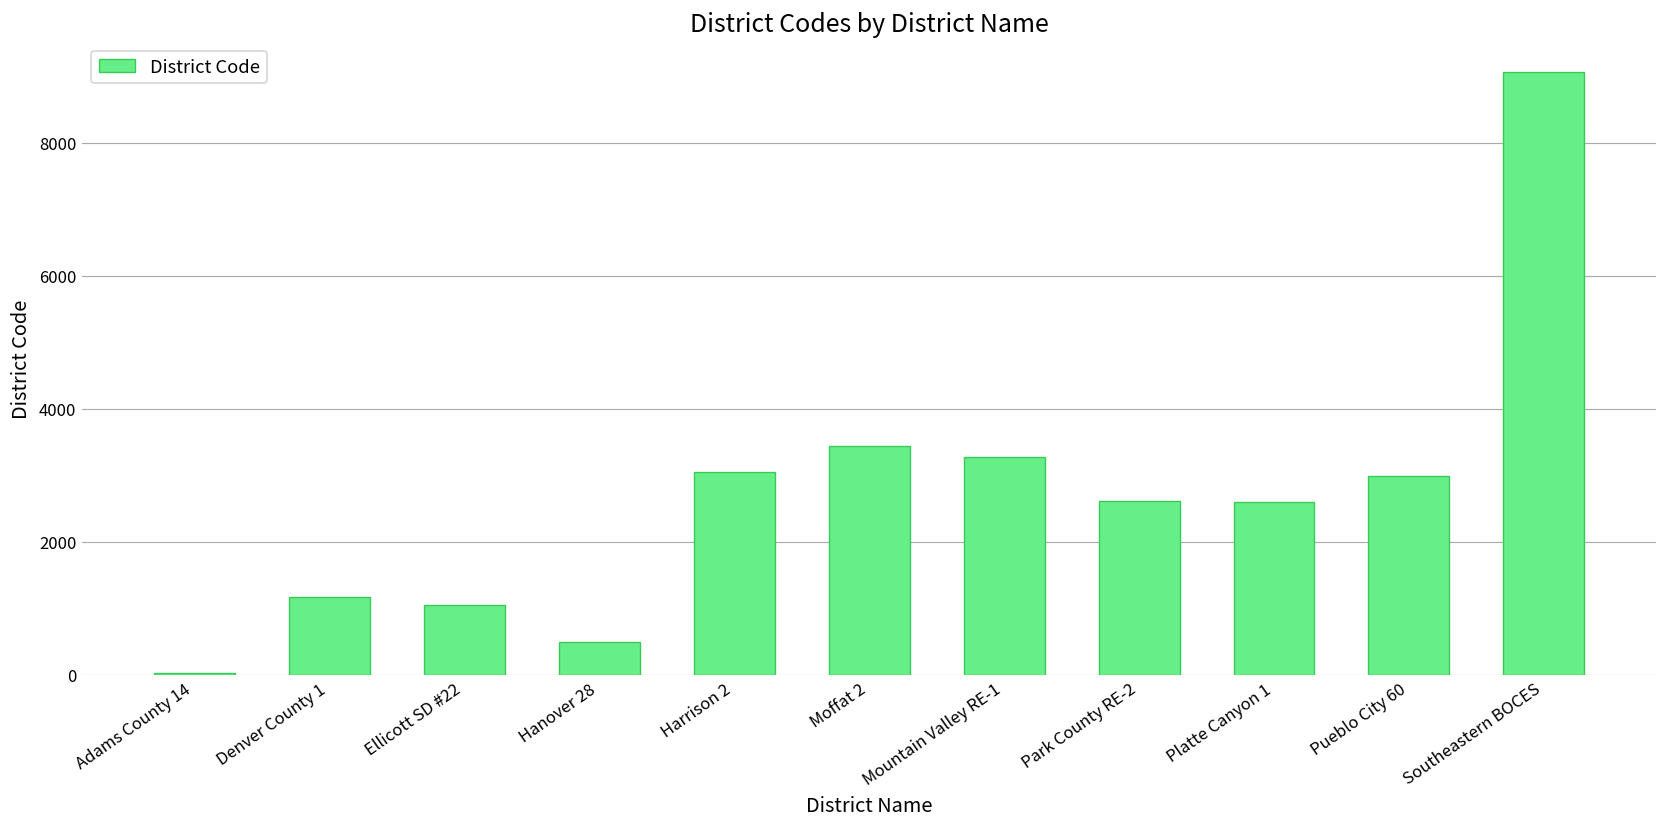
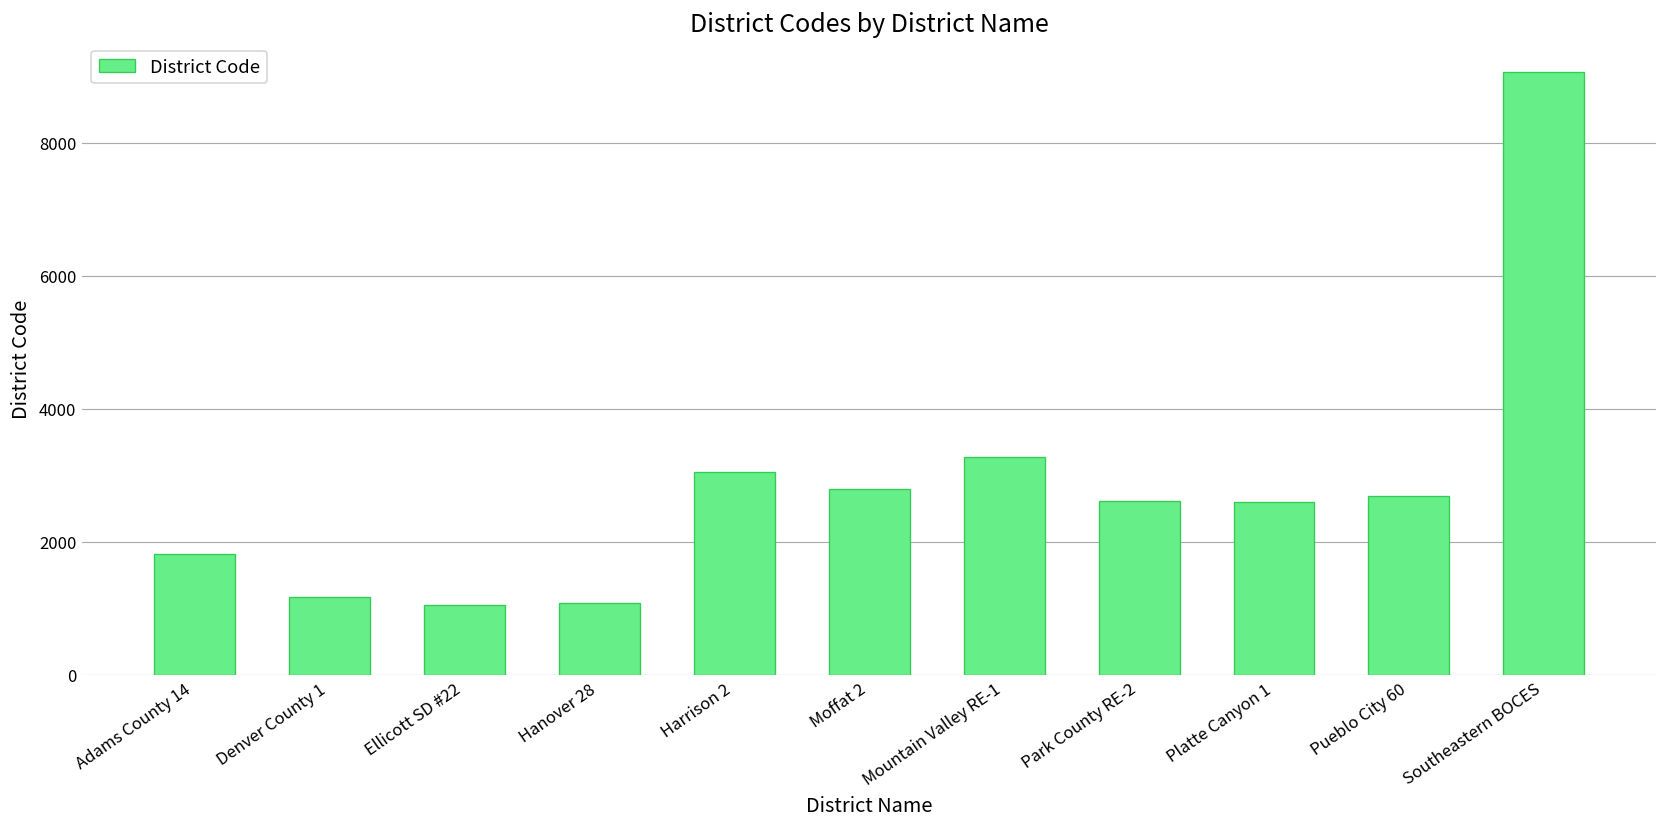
  {
-   "Adams County 14": 0,
+   "Adams County 14": 1800,
    "Denver County 1": 1200,
    "Ellicott SD #22": 1100,
-   "Hanover 28": 500,
+   "Hanover 28": 1100,
    "Harrison 2": 3100,
-   "Moffat 2": 3400,
+   "Moffat 2": 2800,
    "Mountain Valley RE-1": 3300,
    "Park County RE-2": 2600,
    "Platte Canyon 1": 2600,
-   "Pueblo City 60": 3000,
+   "Pueblo City 60": 2700,
    "Southeastern BOCES": 9100
  }
